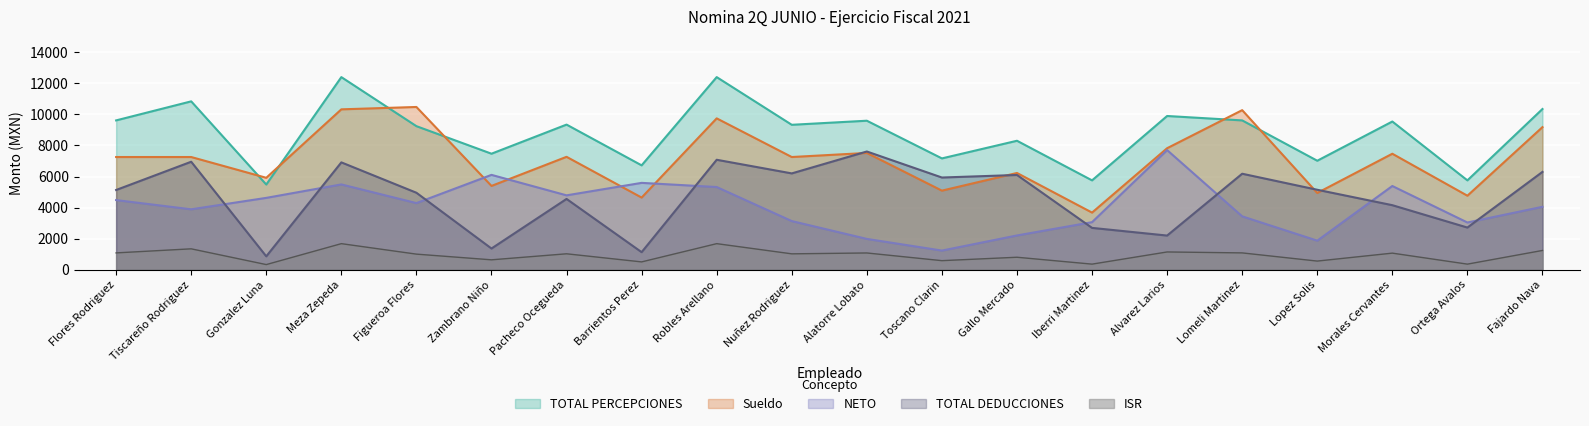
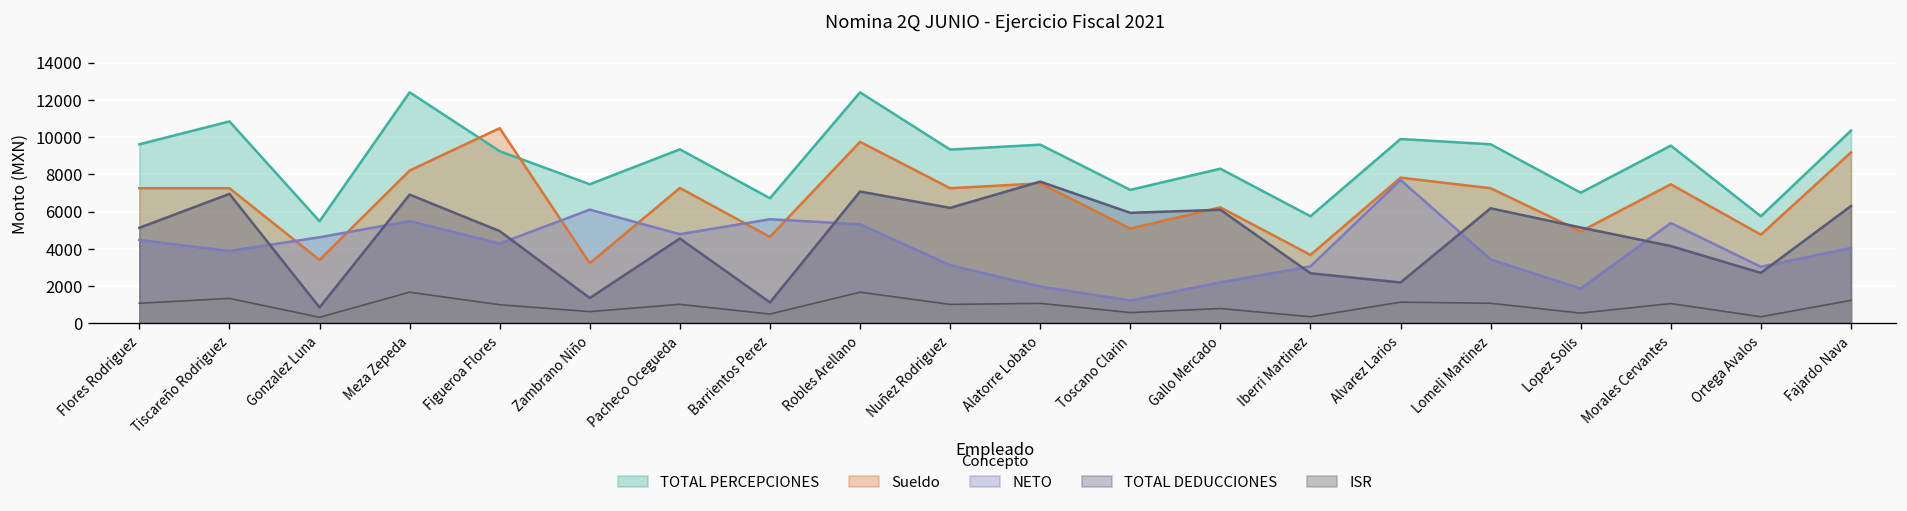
  {
    "Sueldo": {
      "Flores Rodriguez": 7300,
      "Tiscareño Rodriguez": 7300,
-     "Gonzalez Luna": 5900,
-     "Meza Zepeda": 10300,
+     "Gonzalez Luna": 3400,
+     "Meza Zepeda": 8200,
      "Figueroa Flores": 10500,
-     "Zambrano Niño": 5400,
+     "Zambrano Niño": 3200,
      "Pacheco Ocegueda": 7300,
      "Barrientos Perez": 4600,
      "Robles Arellano": 9700,
      "Nuñez Rodriguez": 7300,
      "Toscano Clarin": 5100,
      "Iberri Martinez": 3700,
-     "Lomeli Martinez": 10300,
+     "Lomeli Martinez": 7300,
      "Lopez Solis": 4900,
      "Morales Cervantes": 7500,
      "Ortega Avalos": 4800,
      "Fajardo Nava": 9200
    }
  }
